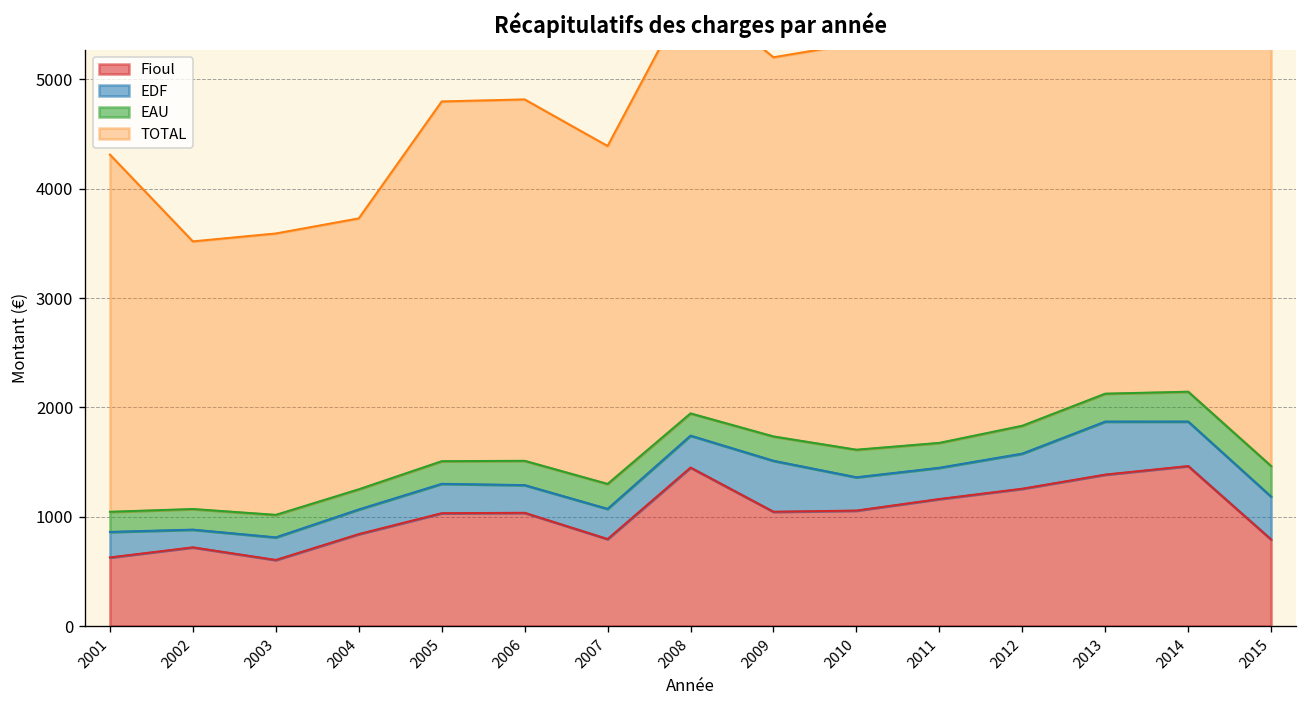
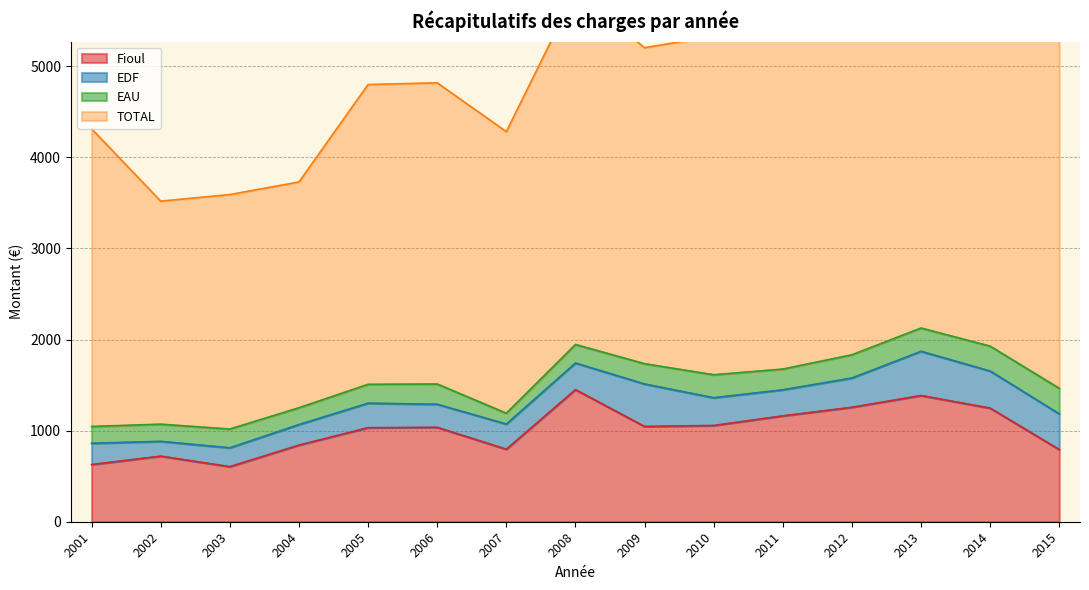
  {
    "Fioul": {
      "2001": 600,
      "2002": 700,
      "2003": 600,
      "2004": 800,
      "2005": 1000,
      "2006": 1000,
      "2007": 800,
      "2008": 1400,
      "2009": 1000,
      "2010": 1100,
      "2011": 1200,
      "2012": 1300,
      "2013": 1400,
-     "2014": 1500,
+     "2014": 1200,
      "2015": 800
    },
    "EDF": {
      "2001": 200,
      "2002": 200,
      "2003": 200,
      "2004": 200,
      "2005": 300,
      "2006": 300,
      "2007": 300,
      "2008": 300,
      "2009": 500,
      "2010": 300,
      "2011": 300,
      "2012": 300,
      "2013": 500,
      "2014": 400,
      "2015": 400
    },
    "EAU": {
      "2001": 200,
      "2002": 200,
      "2003": 200,
      "2004": 200,
      "2005": 200,
      "2006": 200,
-     "2007": 200,
+     "2007": 100,
      "2008": 200,
      "2009": 200,
      "2010": 300,
      "2011": 200,
      "2012": 300,
      "2013": 300,
      "2014": 300,
      "2015": 300
    },
    "TOTAL": {
      "2001": 3300,
      "2002": 2400,
      "2003": 2600,
      "2004": 2500,
      "2005": 3300,
      "2006": 3300,
      "2007": 3100,
      "2009": 3500
    }
  }
